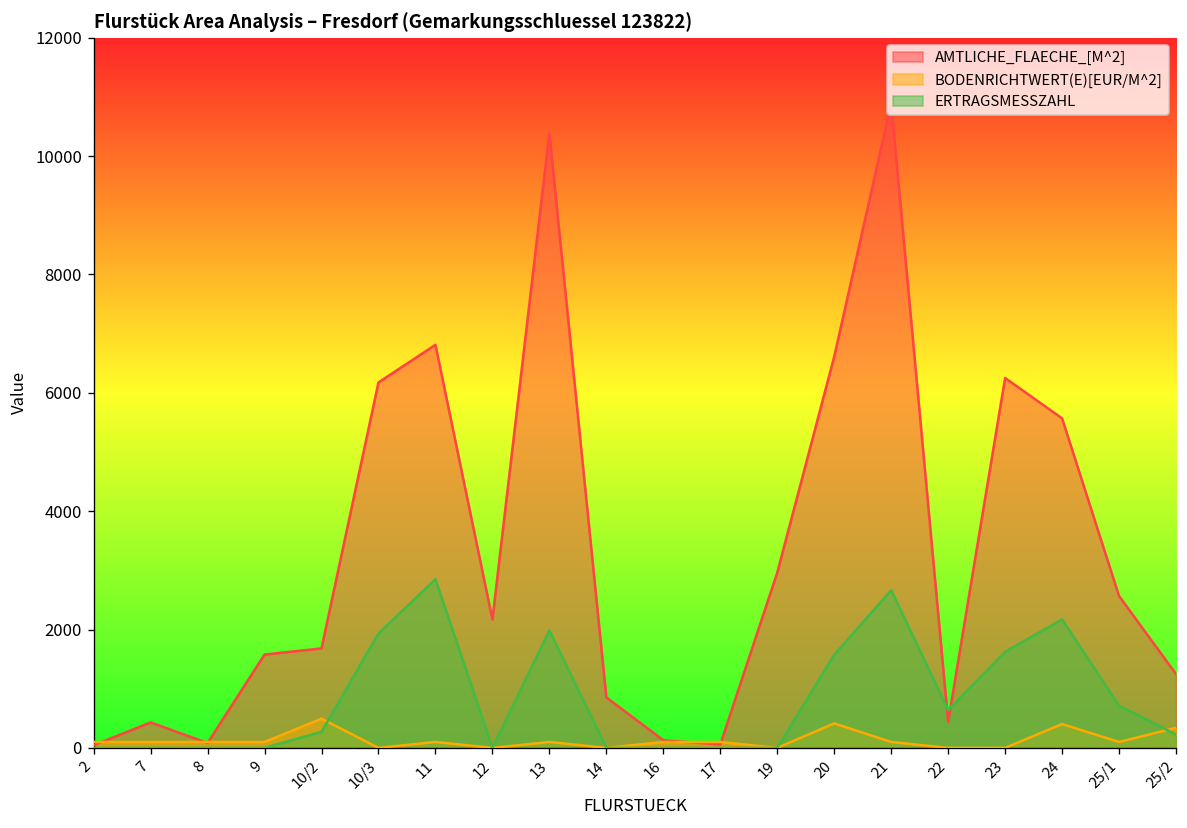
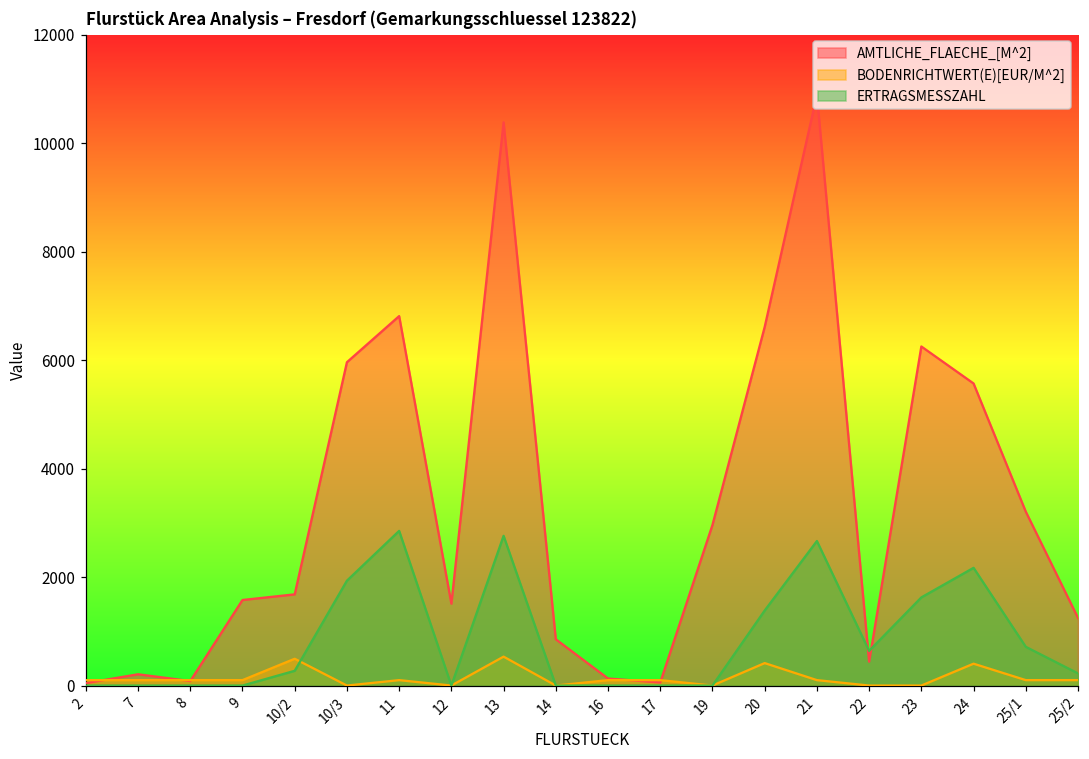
  {
    "AMTLICHE_FLAECHE_[M^2]": {
-     "7": 400,
+     "7": 200,
      "9": 1600,
      "10/2": 1700,
-     "10/3": 6200,
+     "10/3": 6000,
      "11": 6800,
-     "12": 2200,
+     "12": 1500,
      "13": 10400,
      "14": 900,
      "19": 3000,
      "20": 6600,
      "22": 400,
      "23": 6300,
      "24": 5600,
-     "25/1": 2600,
+     "25/1": 3200,
      "25/2": 1200
    },
    "BODENRICHTWERT(E)[EUR/M^2]": {
      "2": 100,
      "7": 100,
      "9": 100,
      "10/2": 500,
      "10/3": 0,
      "11": 100,
-     "13": 100,
+     "13": 500,
      "20": 400,
      "21": 100,
      "22": 0,
      "23": 0,
      "24": 400,
      "25/1": 100,
-     "25/2": 300
+     "25/2": 100
    },
    "ERTRAGSMESSZAHL": {
      "7": 0,
      "8": 0,
      "9": 0,
      "10/2": 300,
      "10/3": 1900,
      "11": 2900,
-     "13": 2000,
+     "13": 2800,
      "16": 0,
      "17": 0,
-     "20": 1600,
+     "20": 1400,
      "21": 2700,
      "22": 600,
      "23": 1600,
      "24": 2200,
      "25/1": 700,
      "25/2": 200
    }
  }
